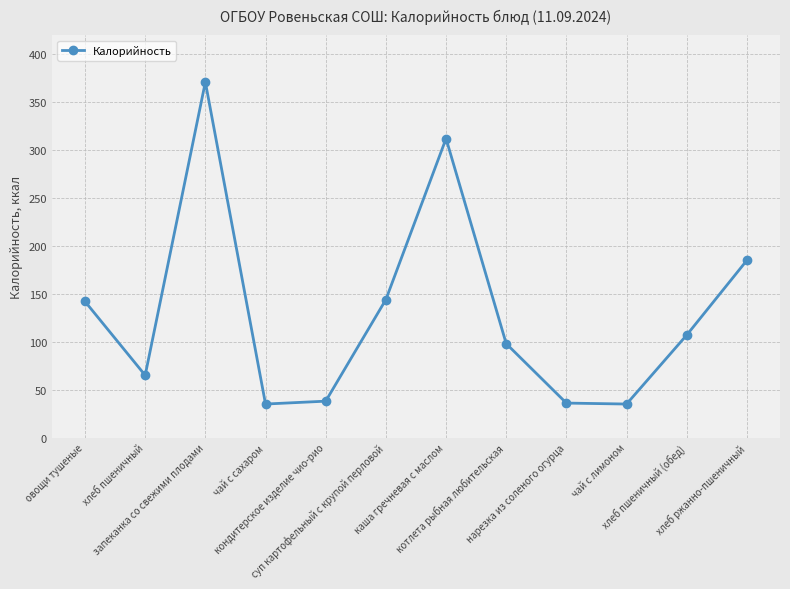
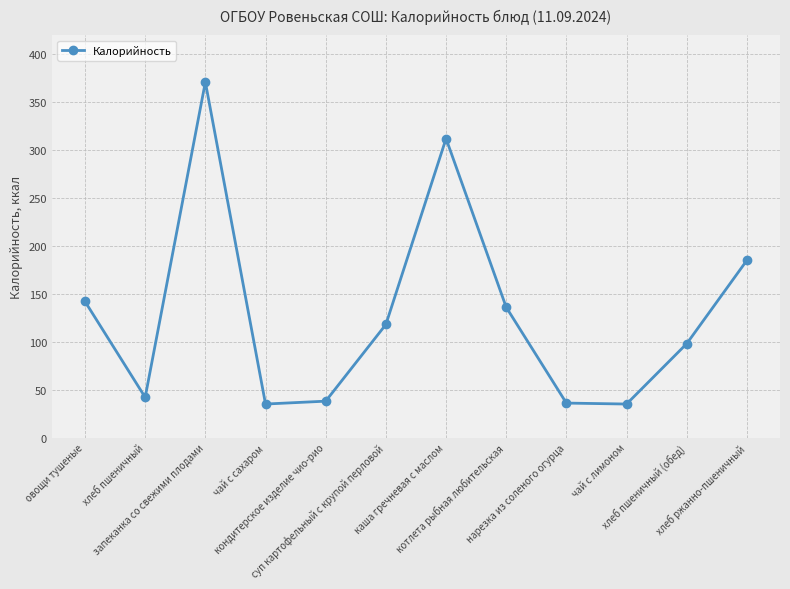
  {
    "овощи тушеные": 140,
-   "хлеб пшеничный": 70,
+   "хлеб пшеничный": 40,
    "запеканка со свежими плодами": 370,
    "чай с сахаром": 40,
    "кондитерское изделие чио-рио": 40,
-   "суп картофельный с крупой перловой": 140,
+   "суп картофельный с крупой перловой": 120,
    "каша гречневая с маслом": 310,
-   "котлета рыбная любительская": 100,
+   "котлета рыбная любительская": 140,
    "нарезка из соленого огурца": 40,
    "чай с лимоном": 40,
-   "хлеб пшеничный (обед)": 110,
+   "хлеб пшеничный (обед)": 100,
    "хлеб ржанно-пшеничный": 190
  }
